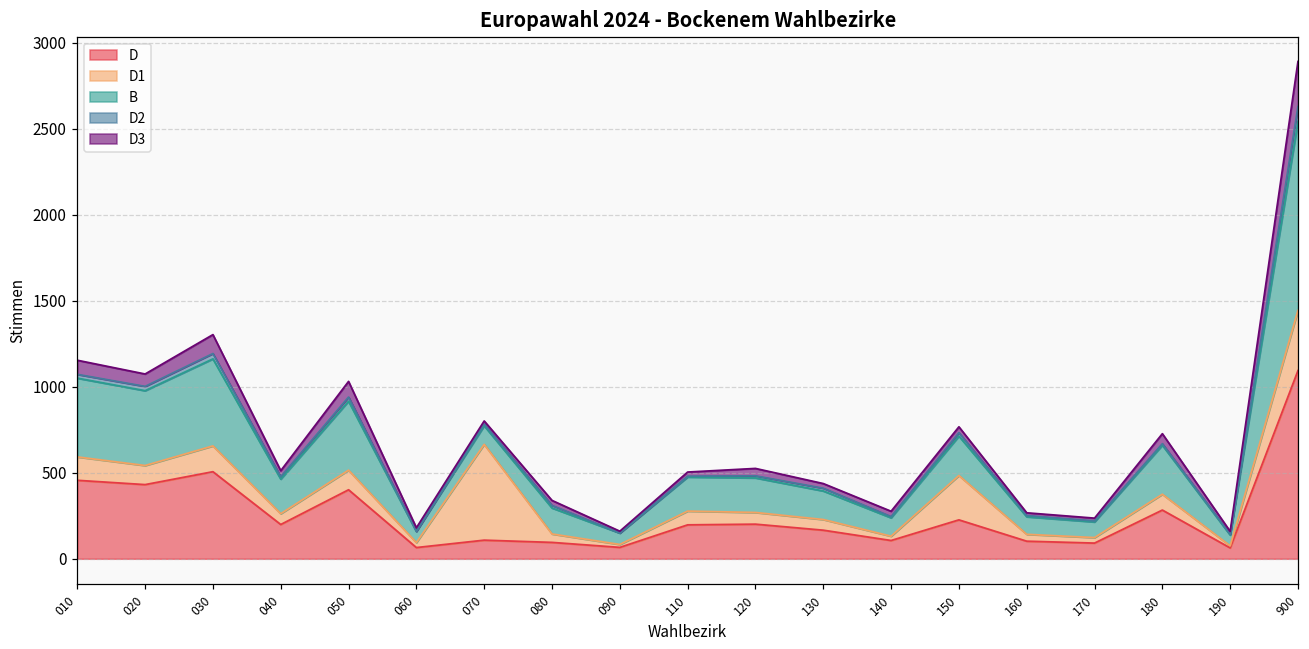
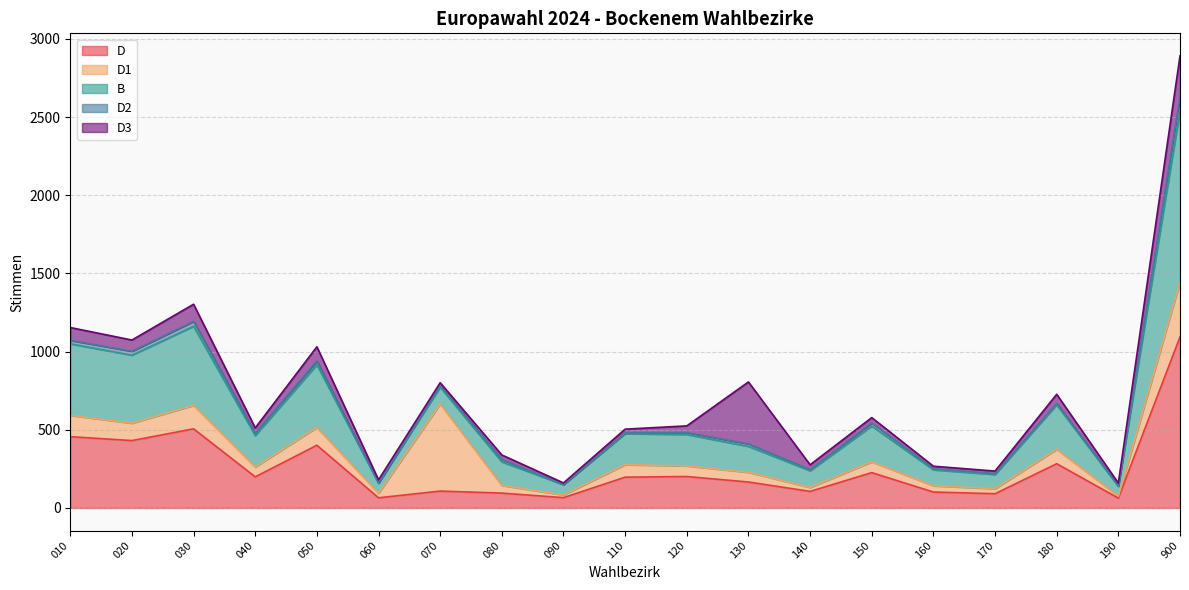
  {
    "D": {
      "010": 460,
      "020": 430,
      "030": 510,
      "040": 200,
      "050": 400,
      "060": 70,
      "070": 110,
      "080": 100,
      "090": 70,
      "110": 200,
      "120": 200,
      "130": 170,
      "140": 110,
      "150": 230,
      "160": 100,
      "170": 90,
      "180": 280,
      "900": 1090
    },
    "D1": {
      "010": 140,
      "020": 110,
      "030": 150,
      "040": 60,
      "050": 110,
      "060": 30,
      "070": 560,
      "080": 50,
      "090": 20,
      "110": 80,
      "120": 70,
      "130": 60,
      "140": 30,
-     "150": 260,
+     "150": 70,
      "160": 40,
      "170": 30,
      "180": 90,
      "900": 350
    },
    "D3": {
      "010": 80,
      "020": 70,
      "030": 110,
      "040": 40,
      "050": 90,
      "060": 20,
      "070": 20,
      "080": 30,
      "110": 20,
      "120": 40,
-     "130": 30,
+     "130": 400,
      "140": 30,
      "150": 30,
      "180": 60,
      "190": 20,
      "900": 260
    }
  }
